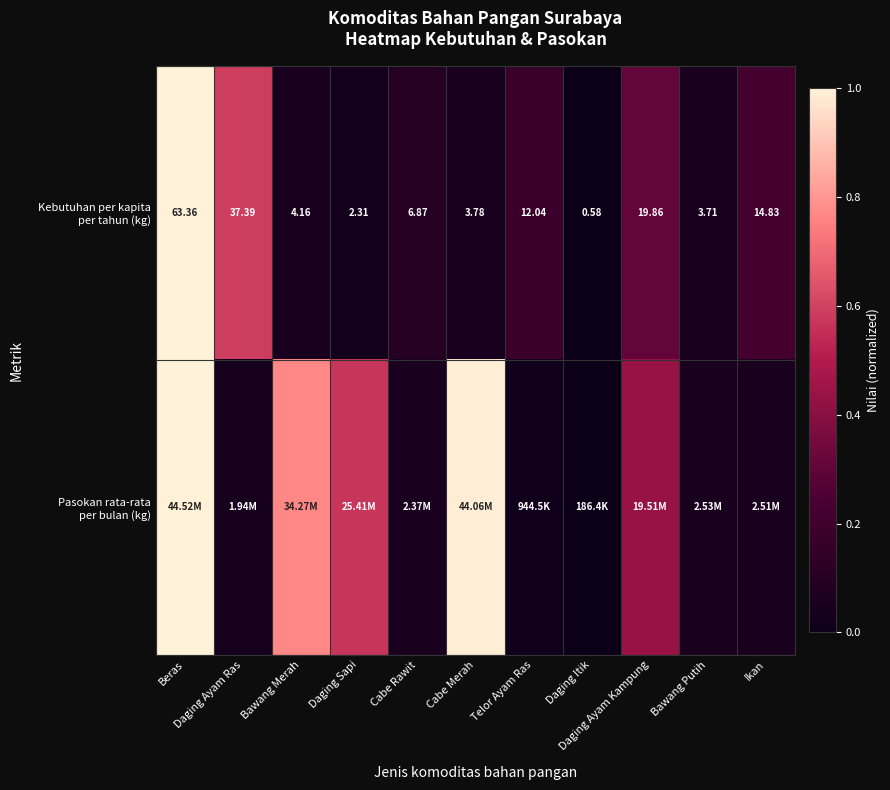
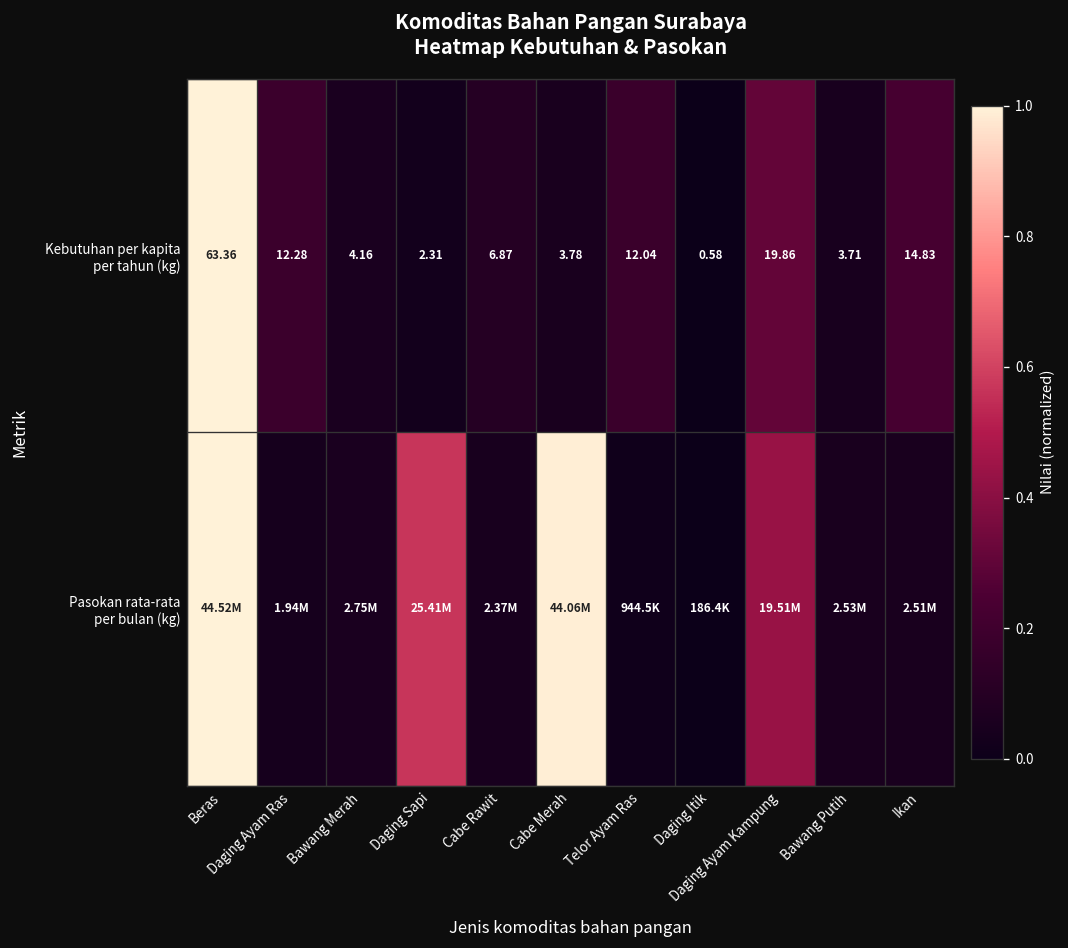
  {
    "Kebutuhan per kapita per tahun (kg)": {
      "Beras": "63.36",
-     "Daging Ayam Ras": "37.39",
+     "Daging Ayam Ras": "12.28",
      "Bawang Merah": "4.16",
      "Daging Sapi": "2.31",
      "Cabe Rawit": "6.87",
      "Cabe Merah": "3.78",
      "Telor Ayam Ras": "12.04",
      "Daging Itik": "0.58",
      "Daging Ayam Kampung": "19.86",
      "Bawang Putih": "3.71",
      "Ikan": "14.83"
    },
    "Pasokan rata-rata per bulan (kg)": {
      "Beras": "44.52M",
      "Daging Ayam Ras": "1.94M",
-     "Bawang Merah": "34.27M",
+     "Bawang Merah": "2.75M",
      "Daging Sapi": "25.41M",
      "Cabe Rawit": "2.37M",
      "Cabe Merah": "44.06M",
      "Telor Ayam Ras": "944.5K",
      "Daging Itik": "186.4K",
      "Daging Ayam Kampung": "19.51M",
      "Bawang Putih": "2.53M",
      "Ikan": "2.51M"
    }
  }
